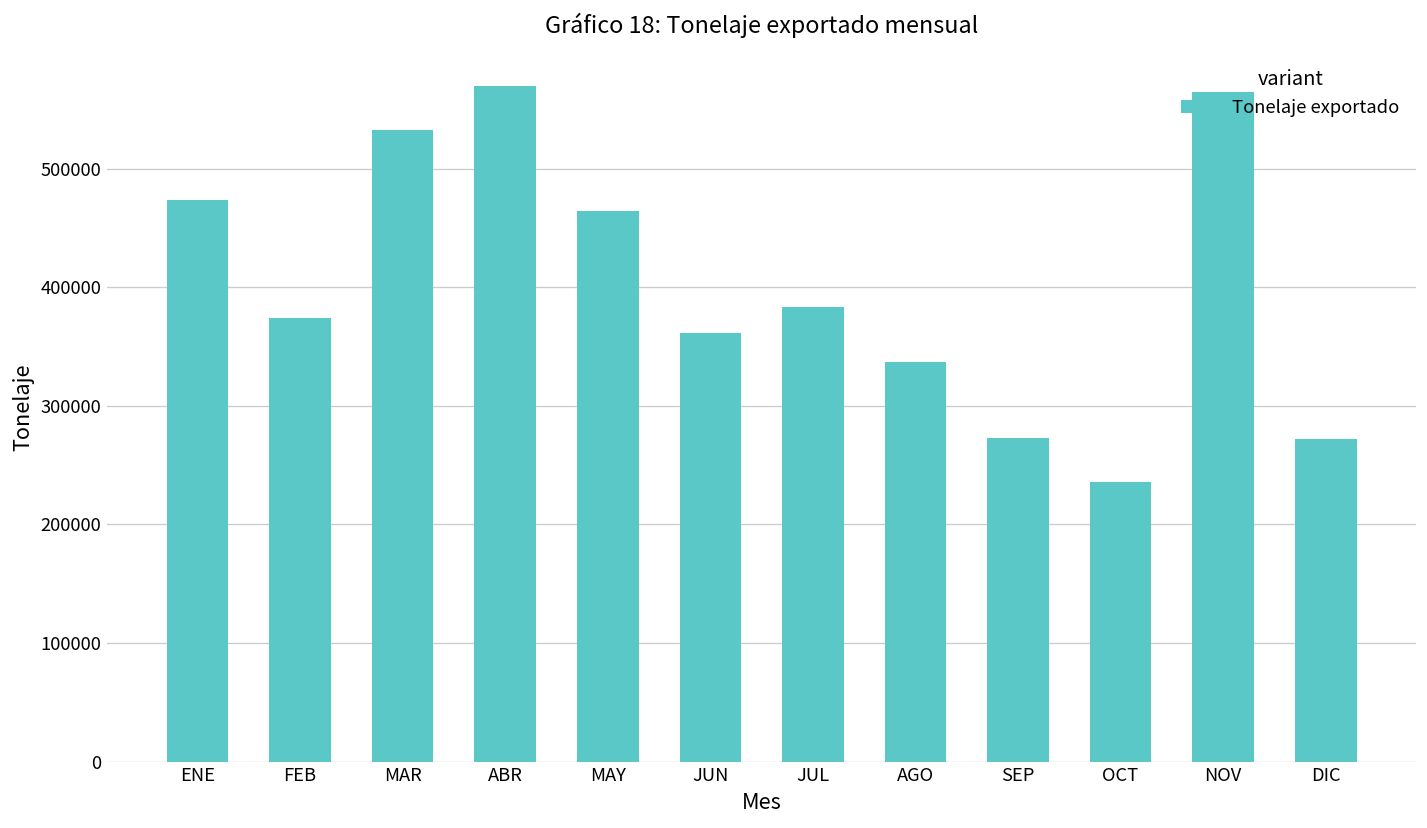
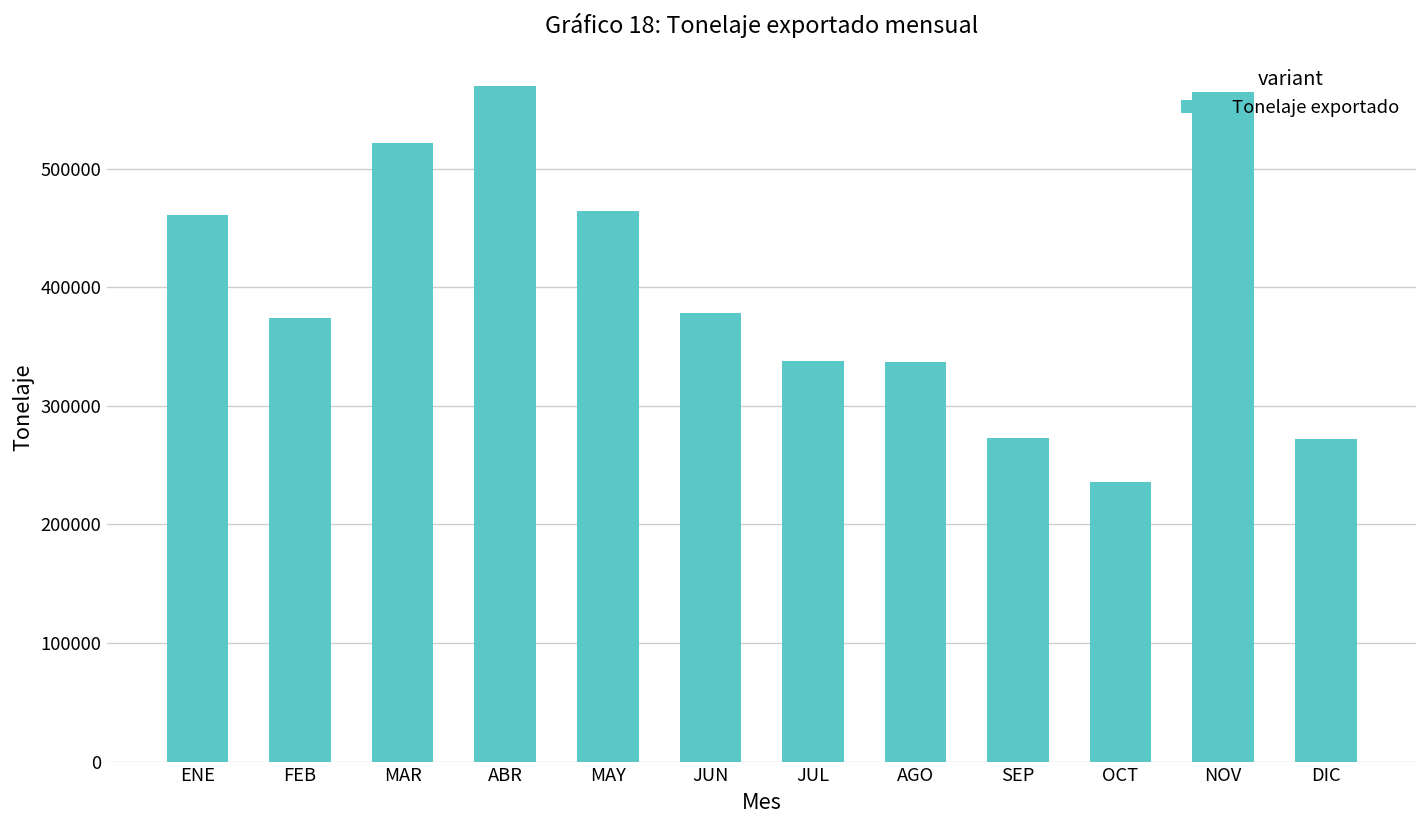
  {
-   "ENE": 470000,
+   "ENE": 460000,
    "FEB": 370000,
-   "MAR": 530000,
+   "MAR": 520000,
    "ABR": 570000,
    "MAY": 460000,
-   "JUN": 360000,
-   "JUL": 380000,
+   "JUN": 380000,
+   "JUL": 340000,
    "AGO": 340000,
    "SEP": 270000,
    "OCT": 240000,
    "NOV": 570000,
    "DIC": 270000
  }
